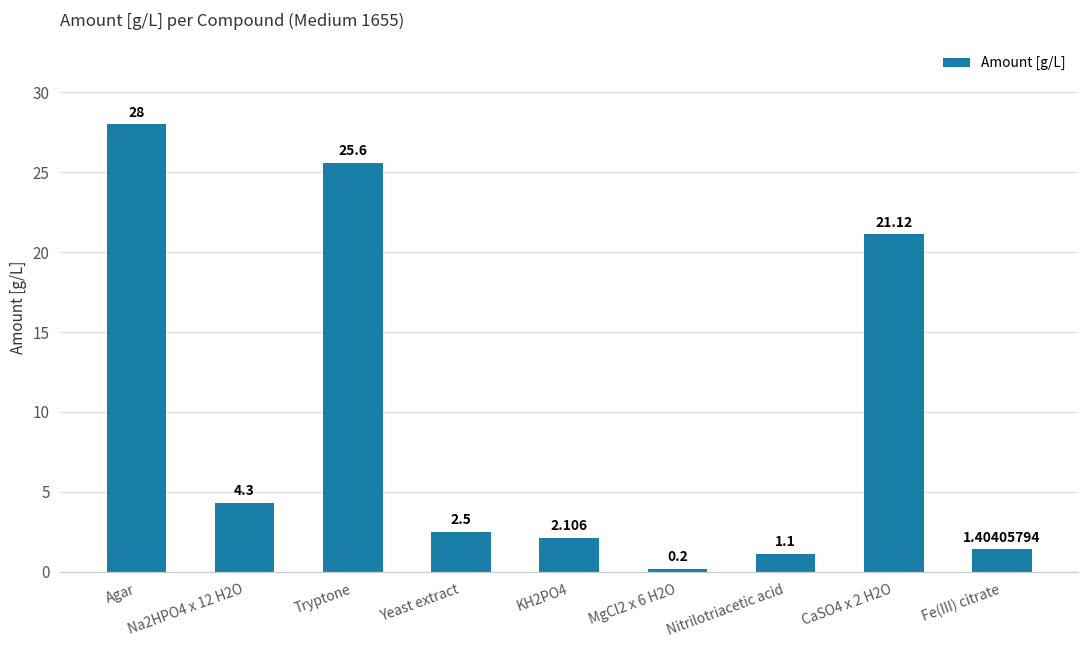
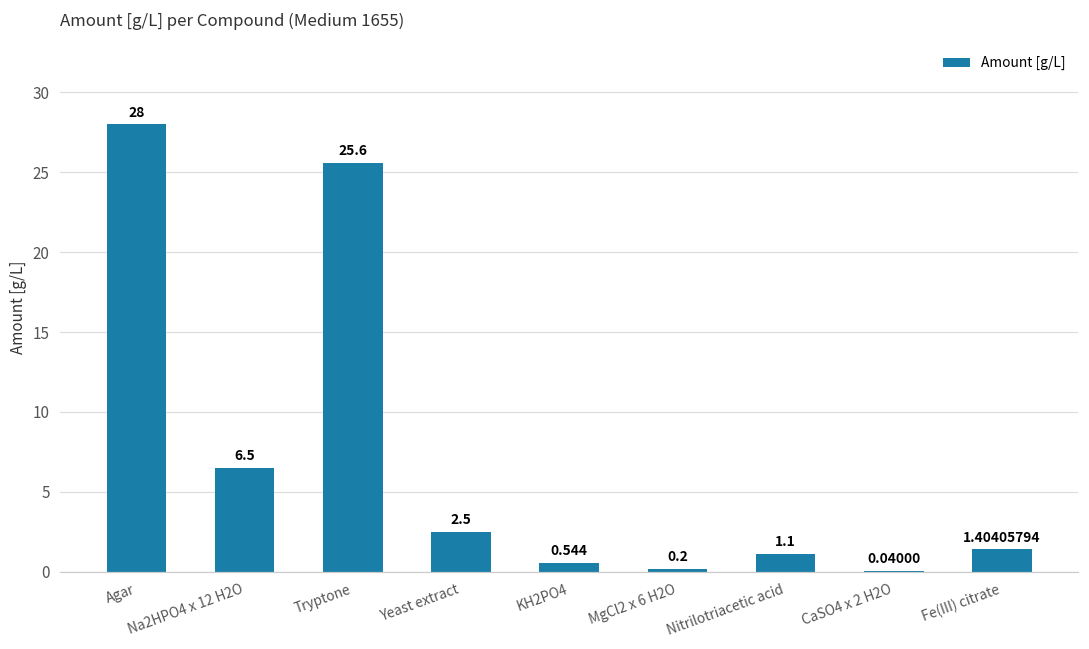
  {
    "Agar": 28,
-   "Na2HPO4 x 12 H2O": 4.3,
+   "Na2HPO4 x 12 H2O": 6.5,
    "Tryptone": 25.6,
    "Yeast extract": 2.5,
-   "KH2PO4": 2.106,
+   "KH2PO4": 0.544,
    "MgCl2 x 6 H2O": 0.2,
    "Nitrilotriacetic acid": 1.1,
-   "CaSO4 x 2 H2O": 21.12,
+   "CaSO4 x 2 H2O": 0.04000,
    "Fe(III) citrate": 1.40405794
  }
